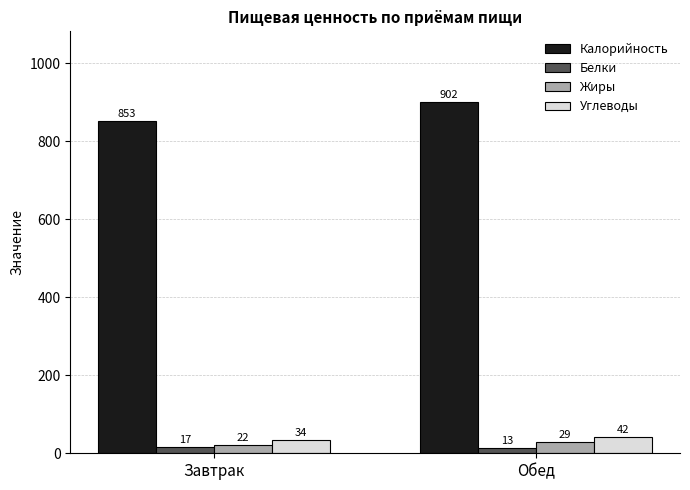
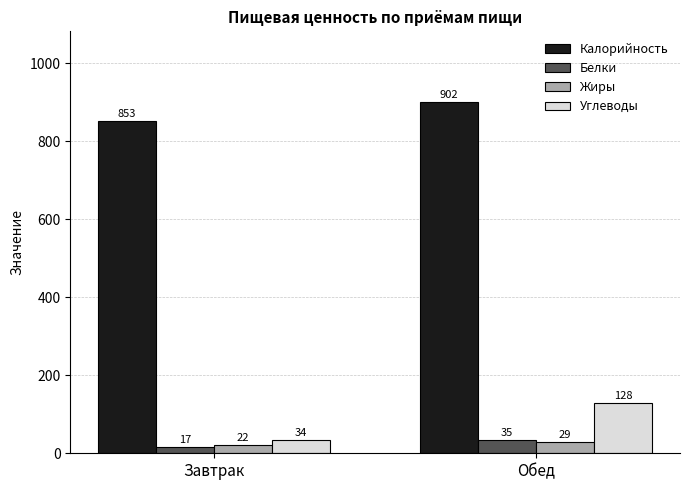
  {
    "Калорийность": {
      "Завтрак": 853,
      "Обед": 902
    },
    "Белки": {
      "Завтрак": 17,
-     "Обед": 13
+     "Обед": 35
    },
    "Жиры": {
      "Завтрак": 22,
      "Обед": 29
    },
    "Углеводы": {
      "Завтрак": 34,
-     "Обед": 42
+     "Обед": 128
    }
  }
